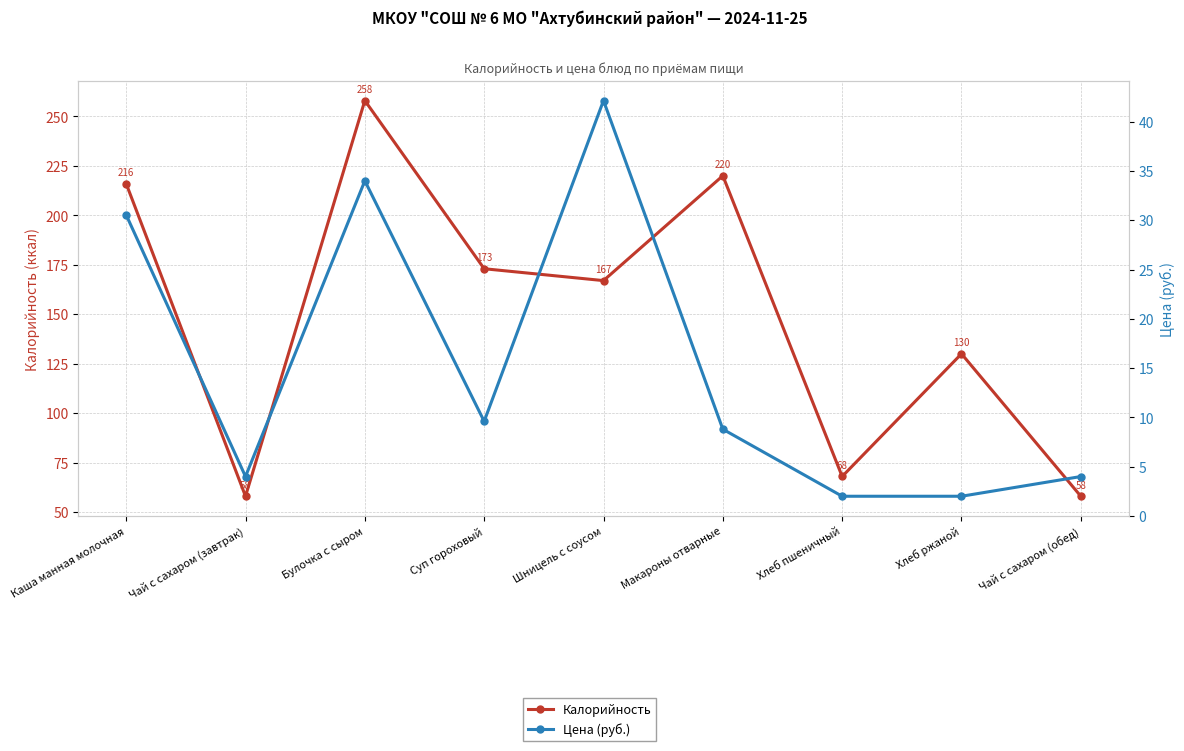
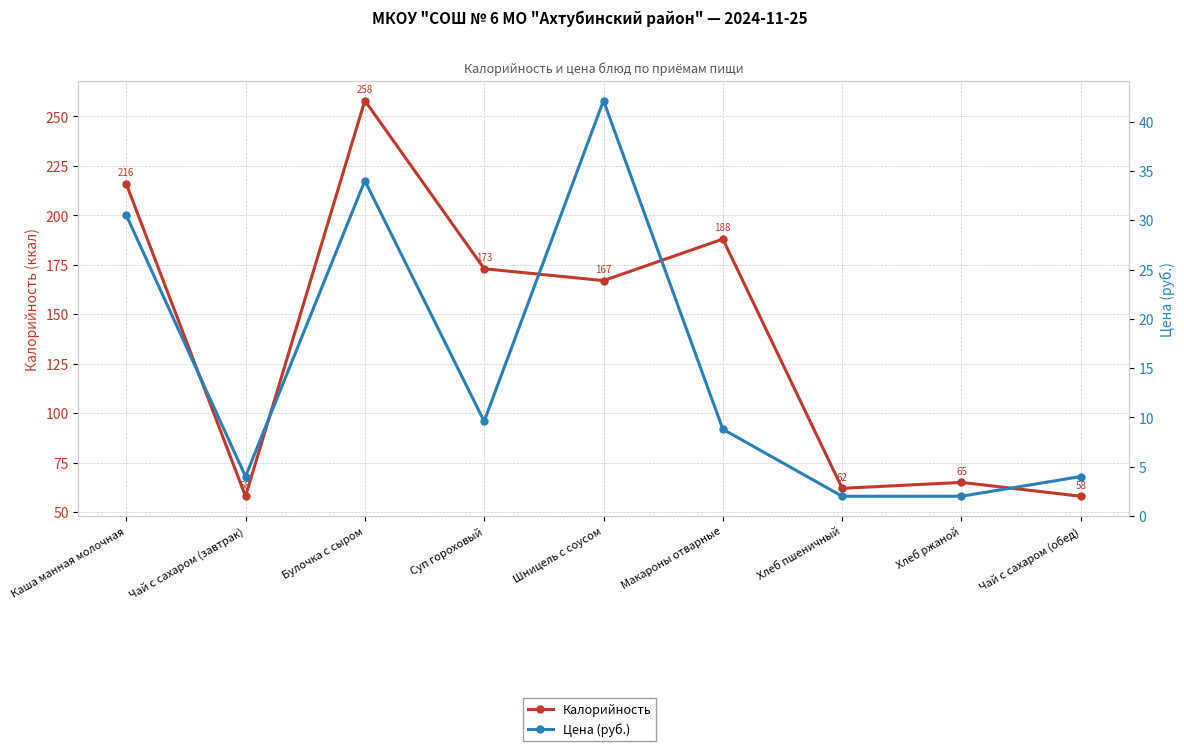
  {
    "Калорийность": {
      "Каша манная молочная": 216,
      "Чай с сахаром (завтрак)": 58,
      "Булочка с сыром": 258,
      "Суп гороховый": 173,
      "Шницель с соусом": 167,
-     "Макароны отварные": 220,
-     "Хлеб пшеничный": 68,
-     "Хлеб ржаной": 130,
+     "Макароны отварные": 188,
+     "Хлеб пшеничный": 62,
+     "Хлеб ржаной": 65,
      "Чай с сахаром (обед)": 58
    }
  }
